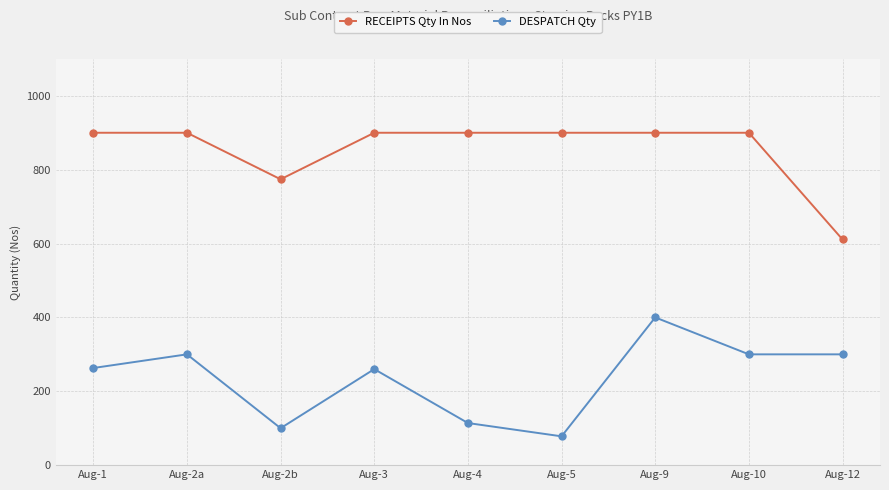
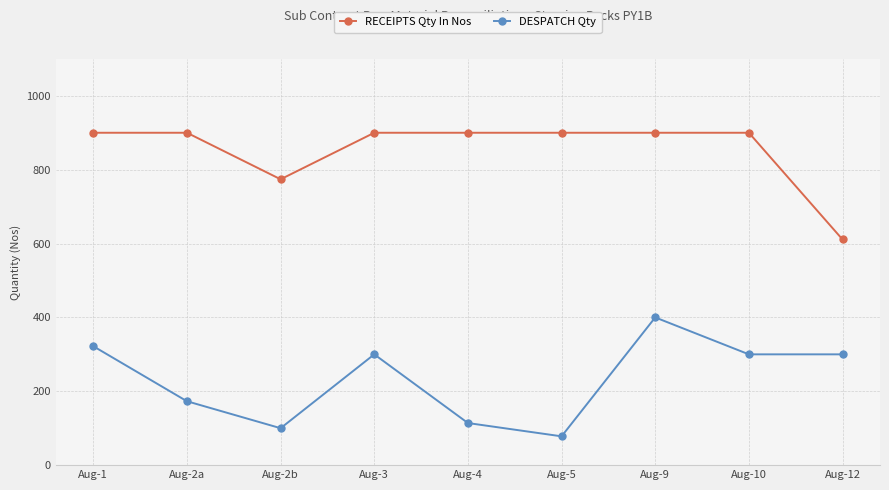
  {
    "RECEIPTS Qty In Nos": {
      "Aug-1": 900,
      "Aug-2a": 900,
      "Aug-2b": 770,
      "Aug-3": 900,
      "Aug-4": 900,
      "Aug-5": 900,
      "Aug-9": 900,
      "Aug-10": 900,
      "Aug-12": 610
    },
    "DESPATCH Qty": {
-     "Aug-1": 260,
-     "Aug-2a": 300,
+     "Aug-1": 320,
+     "Aug-2a": 170,
      "Aug-2b": 100,
-     "Aug-3": 260,
+     "Aug-3": 300,
      "Aug-4": 110,
      "Aug-5": 80,
      "Aug-9": 400,
      "Aug-10": 300,
      "Aug-12": 300
    }
  }
